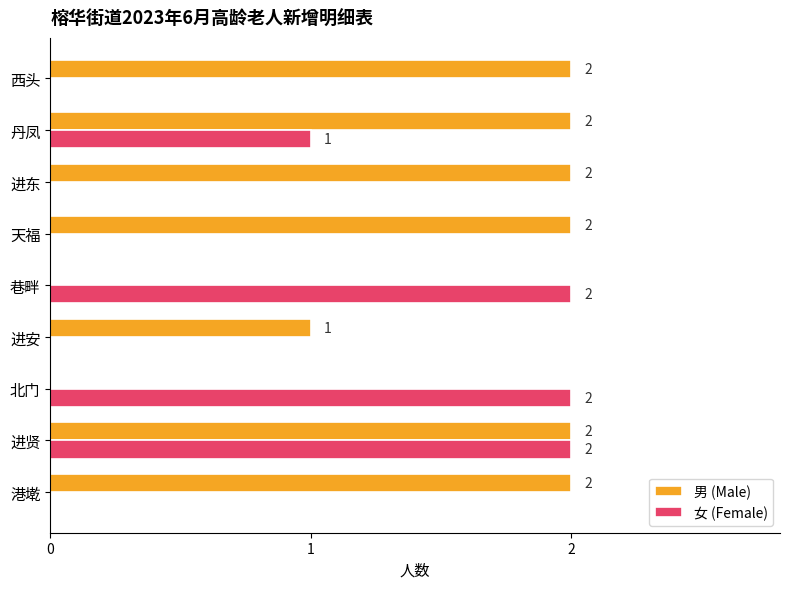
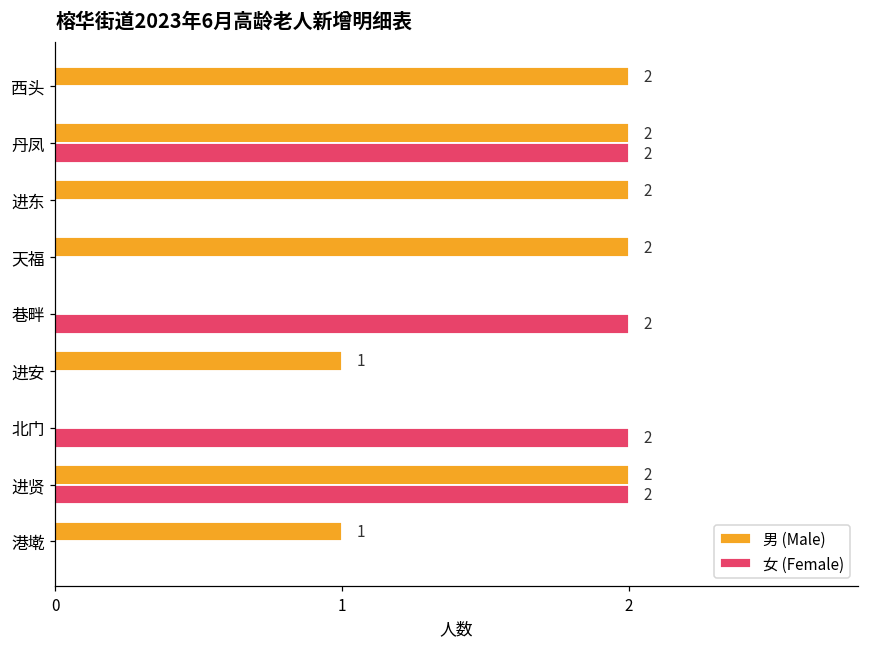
  {
    "男 (Male)": {
      "西头": 2,
      "丹凤": 2,
      "进东": 2,
      "天福": 2,
      "进安": 1,
      "进贤": 2,
-     "港墘": 2
+     "港墘": 1
    },
    "女 (Female)": {
-     "丹凤": 1,
+     "丹凤": 2,
      "巷畔": 2,
      "北门": 2,
      "进贤": 2
    }
  }
